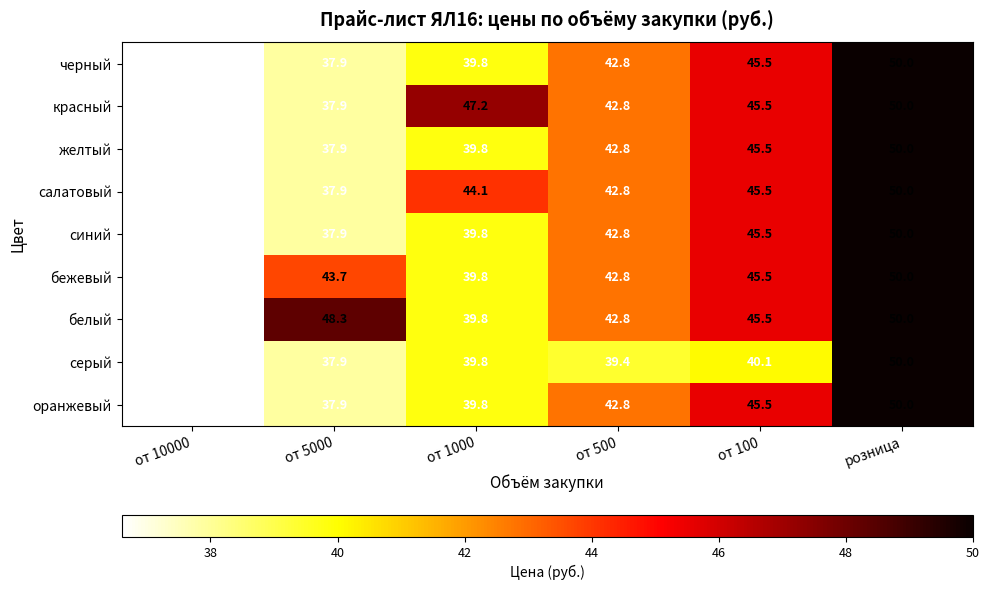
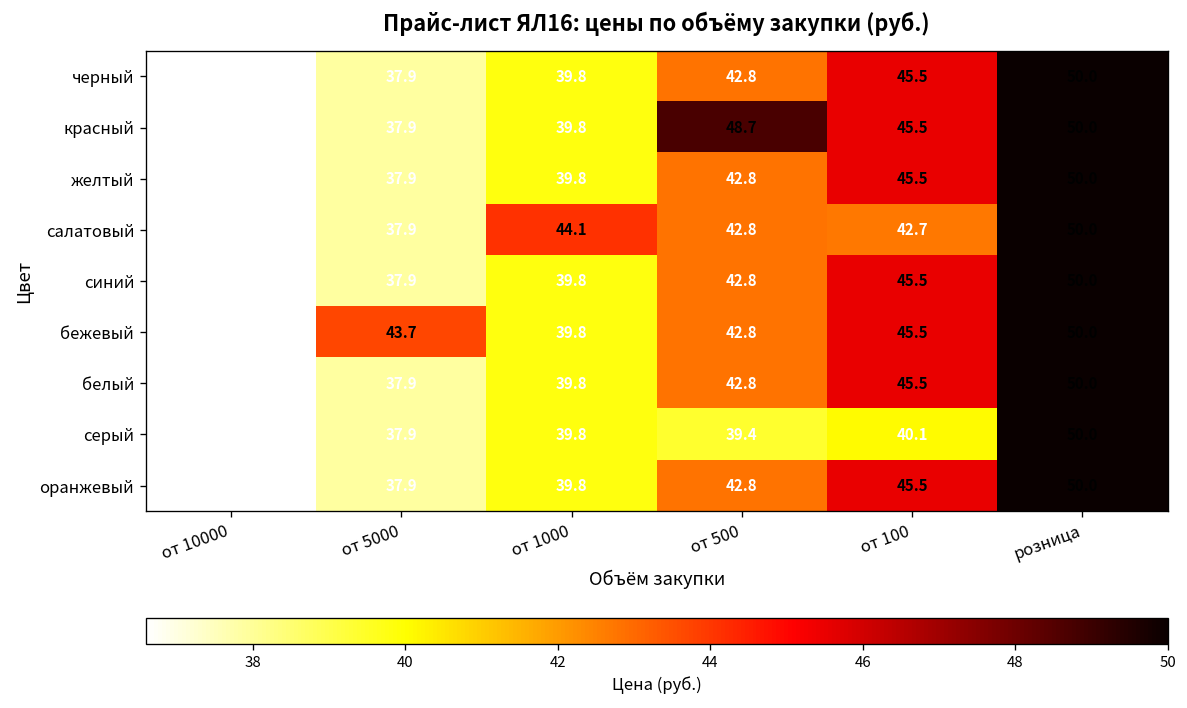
  {
    "черный": {
      "от 5000": 37.9,
      "от 1000": 39.8,
      "от 500": 42.8,
      "от 100": 45.5
    },
    "красный": {
      "от 5000": 37.9,
-     "от 1000": 47.2,
-     "от 500": 42.8,
+     "от 1000": 39.8,
+     "от 500": 48.7,
      "от 100": 45.5
    },
    "желтый": {
      "от 5000": 37.9,
      "от 1000": 39.8,
      "от 500": 42.8,
      "от 100": 45.5
    },
    "салатовый": {
      "от 5000": 37.9,
      "от 1000": 44.1,
      "от 500": 42.8,
-     "от 100": 45.5
+     "от 100": 42.7
    },
    "синий": {
      "от 5000": 37.9,
      "от 1000": 39.8,
      "от 500": 42.8,
      "от 100": 45.5
    },
    "бежевый": {
      "от 5000": 43.7,
      "от 1000": 39.8,
      "от 500": 42.8,
      "от 100": 45.5
    },
    "белый": {
-     "от 5000": 48.3,
+     "от 5000": 37.9,
      "от 1000": 39.8,
      "от 500": 42.8,
      "от 100": 45.5
    },
    "серый": {
      "от 5000": 37.9,
      "от 1000": 39.8,
      "от 500": 39.4,
      "от 100": 40.1
    },
    "оранжевый": {
      "от 5000": 37.9,
      "от 1000": 39.8,
      "от 500": 42.8,
      "от 100": 45.5
    }
  }
